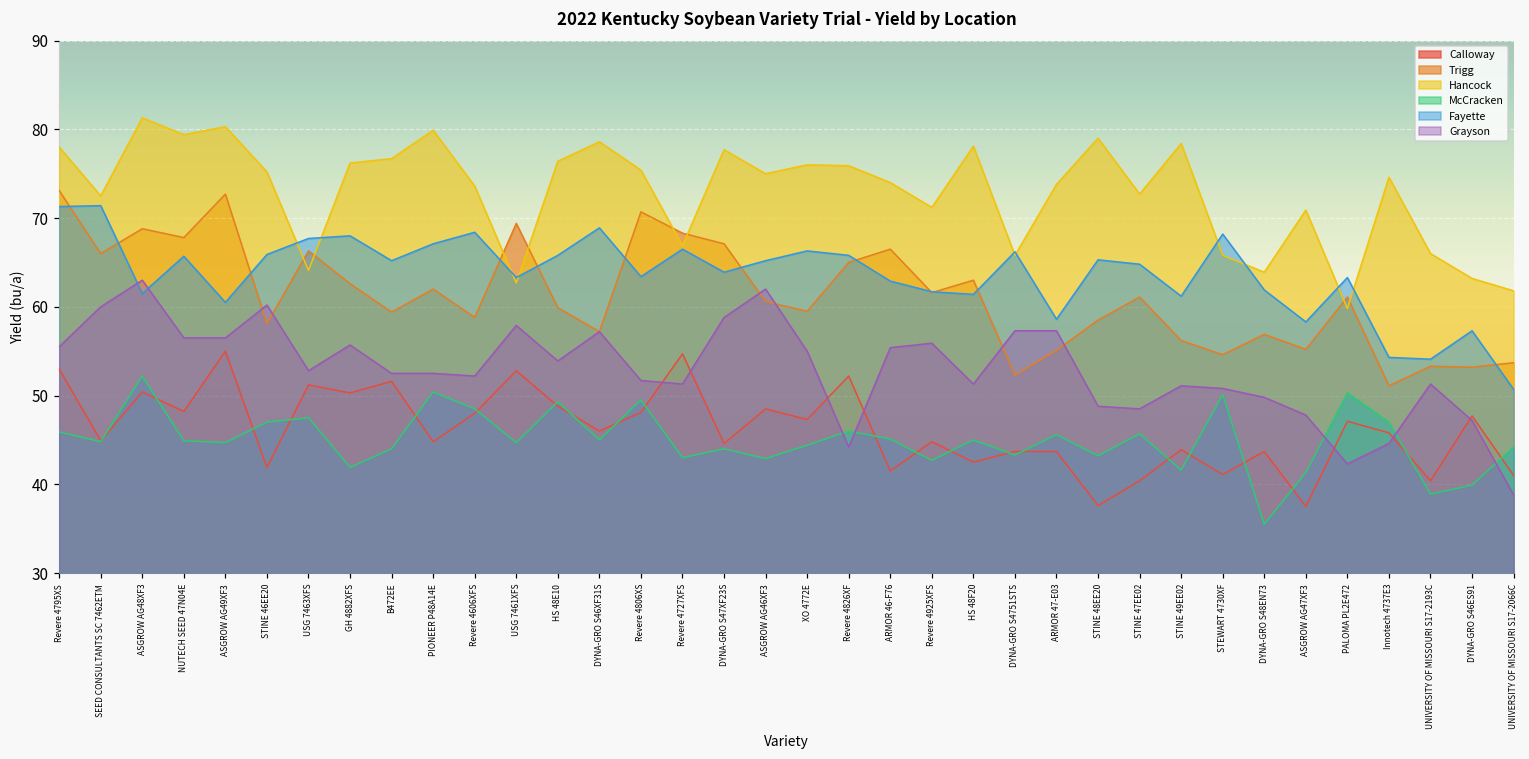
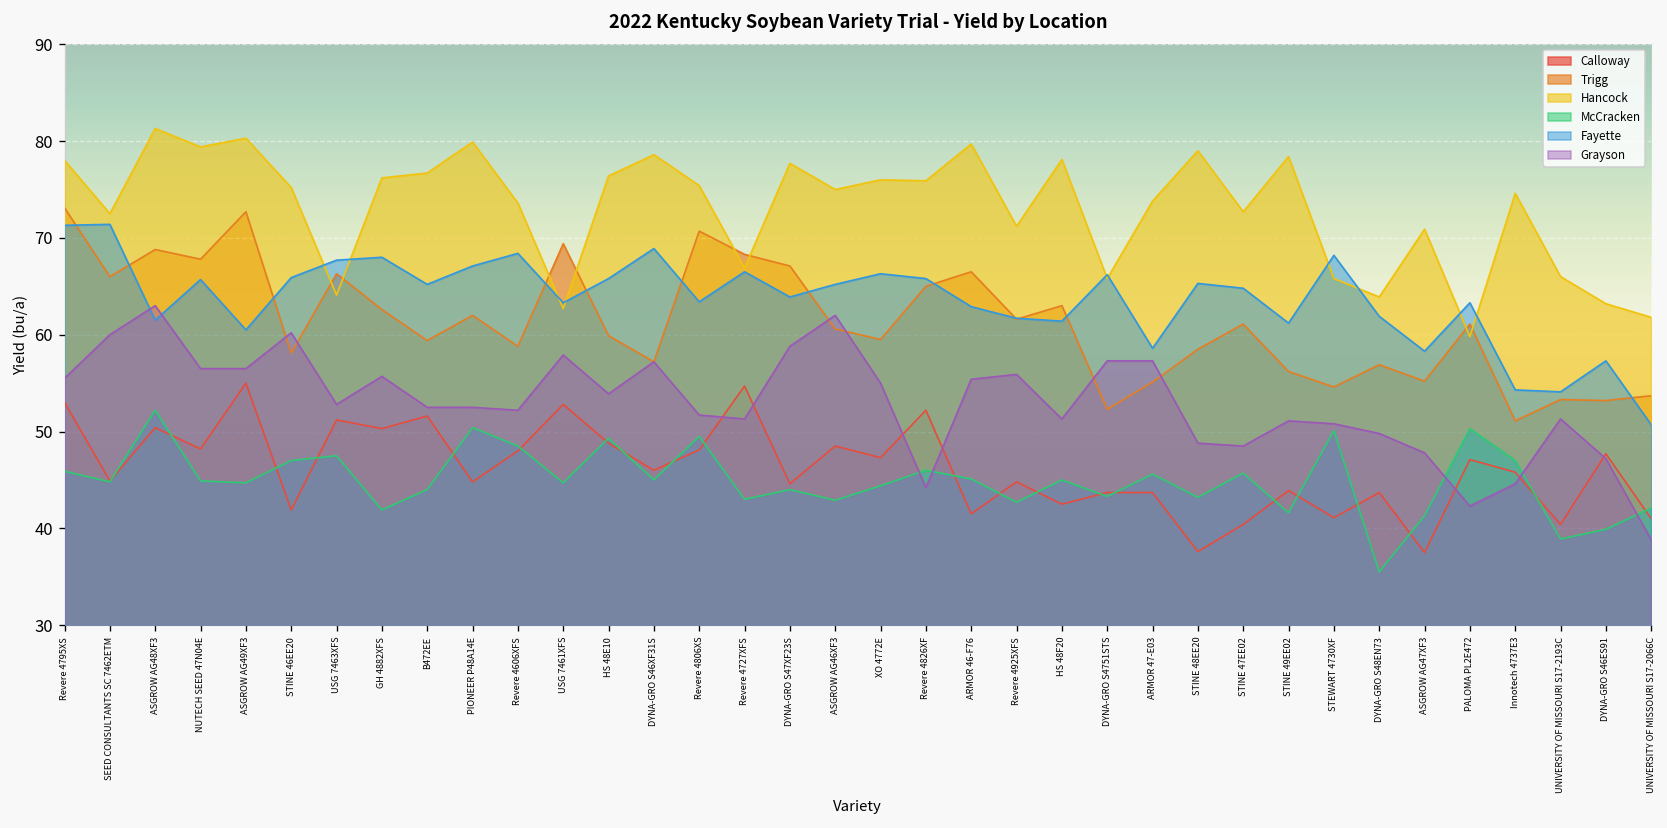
  {
    "Hancock": {
      "Revere 4795XS": 78,
      "SEED CONSULTANTS SC 7462ETM": 73,
      "ASGROW AG48XF3": 81,
      "NUTECH SEED 47N04E": 79,
      "ASGROW AG49XF3": 80,
      "STINE 46EE20": 75,
      "USG 7463XFS": 64,
      "GH 4882XFS": 76,
      "B472EE": 77,
      "PIONEER P48A14E": 80,
      "Revere 4606XFS": 74,
      "USG 7461XFS": 63,
      "HS 48E10": 76,
      "DYNA-GRO S46XF31S": 79,
      "Revere 4806XS": 75,
      "Revere 4727XFS": 67,
      "DYNA-GRO S47XF23S": 78,
      "ASGROW AG46XF3": 75,
      "XO 4772E": 76,
      "Revere 4826XF": 76,
-     "ARMOR 46-F76": 74,
+     "ARMOR 46-F76": 80,
      "Revere 4925XFS": 71,
      "HS 48F20": 78,
      "DYNA-GRO S4751STS": 66,
      "ARMOR 47-E03": 74,
      "STINE 48EE20": 79,
      "STINE 47EE02": 73,
      "STINE 49EE02": 78,
      "STEWART 4730XF": 66,
      "DYNA-GRO S48EN73": 64,
      "ASGROW AG47XF3": 71,
      "PALOMA PL2E472": 60,
      "Innotech 4737E3": 75,
      "UNIVERSITY OF MISSOURI S17-2193C": 66,
      "DYNA-GRO S46ES91": 63,
      "UNIVERSITY OF MISSOURI S17-2066C": 62
    },
    "McCracken": {
      "Revere 4795XS": 46,
      "ASGROW AG48XF3": 52,
      "NUTECH SEED 47N04E": 45,
      "ASGROW AG49XF3": 45,
      "STINE 46EE20": 47,
      "USG 7463XFS": 48,
      "GH 4882XFS": 42,
      "B472EE": 44,
      "PIONEER P48A14E": 50,
      "Revere 4606XFS": 49,
      "USG 7461XFS": 45,
      "HS 48E10": 49,
      "DYNA-GRO S46XF31S": 45,
      "Revere 4806XS": 50,
      "Revere 4727XFS": 43,
      "DYNA-GRO S47XF23S": 44,
      "ASGROW AG46XF3": 43,
      "XO 4772E": 44,
      "Revere 4826XF": 46,
      "ARMOR 46-F76": 45,
      "Revere 4925XFS": 43,
      "HS 48F20": 45,
      "DYNA-GRO S4751STS": 43,
      "ARMOR 47-E03": 46,
      "STINE 48EE20": 43,
      "STINE 47EE02": 46,
      "STINE 49EE02": 42,
      "STEWART 4730XF": 50,
      "DYNA-GRO S48EN73": 36,
      "ASGROW AG47XF3": 41,
      "PALOMA PL2E472": 50,
      "Innotech 4737E3": 47,
      "UNIVERSITY OF MISSOURI S17-2193C": 39,
      "DYNA-GRO S46ES91": 40,
-     "UNIVERSITY OF MISSOURI S17-2066C": 44
+     "UNIVERSITY OF MISSOURI S17-2066C": 42
    },
    "Fayette": {
      "Revere 4795XS": 71,
      "SEED CONSULTANTS SC 7462ETM": 71,
      "ASGROW AG48XF3": 62,
      "NUTECH SEED 47N04E": 66,
      "ASGROW AG49XF3": 61,
      "STINE 46EE20": 66,
      "USG 7463XFS": 68,
      "GH 4882XFS": 68,
      "B472EE": 65,
      "PIONEER P48A14E": 67,
      "Revere 4606XFS": 68,
      "USG 7461XFS": 63,
      "HS 48E10": 66,
      "DYNA-GRO S46XF31S": 69,
      "Revere 4806XS": 63,
      "Revere 4727XFS": 67,
      "DYNA-GRO S47XF23S": 64,
      "ASGROW AG46XF3": 65,
      "XO 4772E": 66,
      "Revere 4826XF": 66,
      "ARMOR 46-F76": 63,
      "HS 48F20": 61,
      "DYNA-GRO S4751STS": 66,
      "ARMOR 47-E03": 59,
      "STINE 48EE20": 65,
      "STINE 47EE02": 65,
      "STINE 49EE02": 61,
      "STEWART 4730XF": 68,
      "DYNA-GRO S48EN73": 62,
      "ASGROW AG47XF3": 58,
      "PALOMA PL2E472": 63,
      "Innotech 4737E3": 54,
      "UNIVERSITY OF MISSOURI S17-2193C": 54,
      "DYNA-GRO S46ES91": 57,
      "UNIVERSITY OF MISSOURI S17-2066C": 51
    },
    "Grayson": {
      "Revere 4795XS": 56,
      "SEED CONSULTANTS SC 7462ETM": 60,
      "ASGROW AG48XF3": 63,
      "NUTECH SEED 47N04E": 57,
      "ASGROW AG49XF3": 57,
      "STINE 46EE20": 60,
      "USG 7463XFS": 53,
      "GH 4882XFS": 56,
      "B472EE": 53,
      "PIONEER P48A14E": 53,
      "Revere 4606XFS": 52,
      "USG 7461XFS": 58,
      "HS 48E10": 54,
      "Revere 4806XS": 52,
      "Revere 4727XFS": 51,
      "DYNA-GRO S47XF23S": 59,
      "ASGROW AG46XF3": 62,
      "XO 4772E": 55,
      "Revere 4826XF": 44,
      "ARMOR 46-F76": 55,
      "Revere 4925XFS": 56,
      "HS 48F20": 51,
      "DYNA-GRO S4751STS": 57,
      "ARMOR 47-E03": 57,
      "STINE 48EE20": 49,
      "STINE 47EE02": 49,
      "STINE 49EE02": 51,
      "STEWART 4730XF": 51,
      "DYNA-GRO S48EN73": 50,
      "ASGROW AG47XF3": 48,
      "PALOMA PL2E472": 42,
      "Innotech 4737E3": 45,
      "UNIVERSITY OF MISSOURI S17-2193C": 51,
      "DYNA-GRO S46ES91": 47,
      "UNIVERSITY OF MISSOURI S17-2066C": 39
    }
  }
